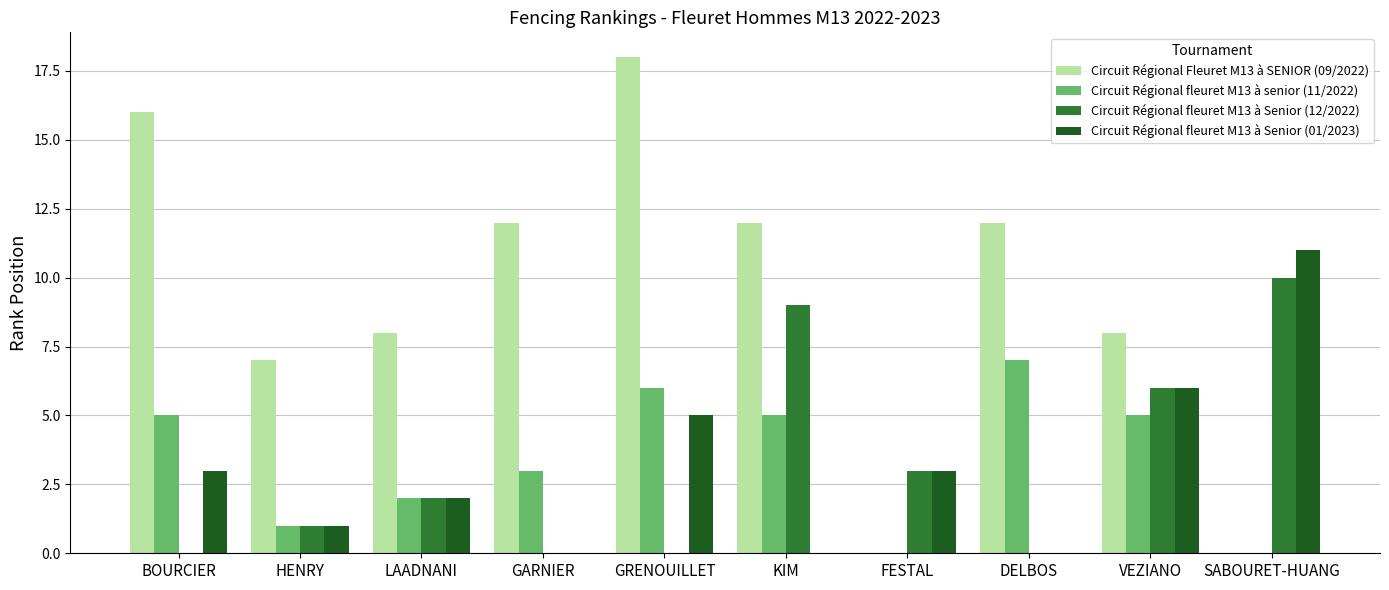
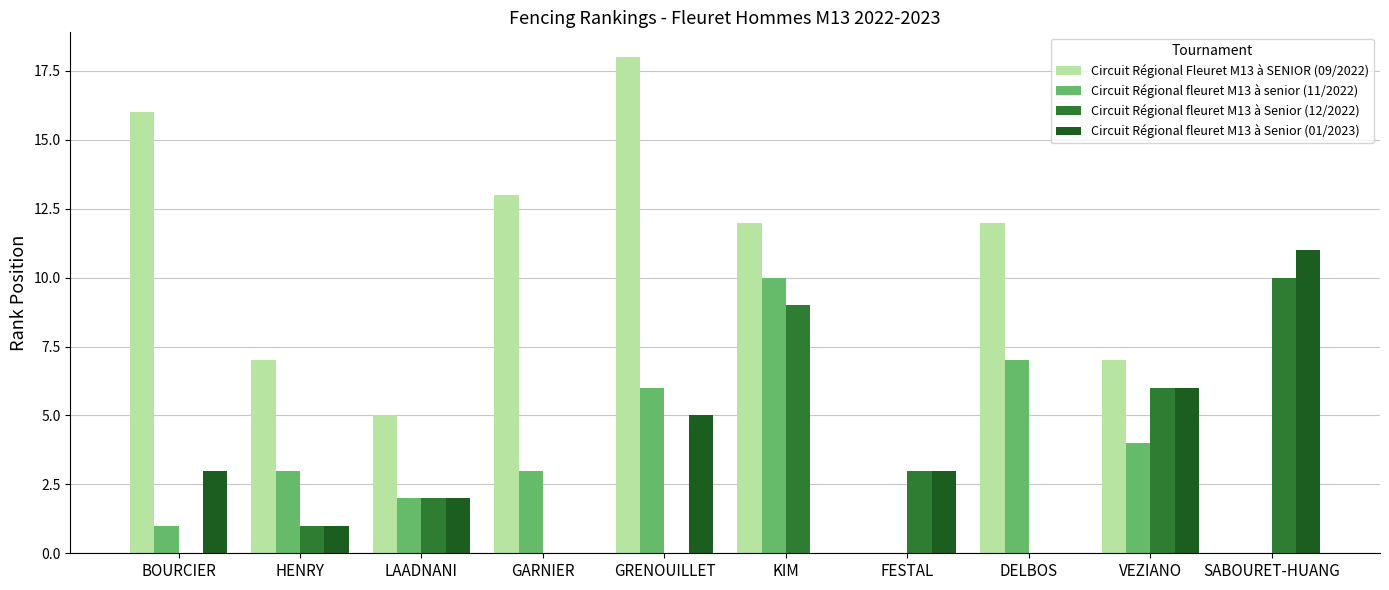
  {
    "Circuit Régional Fleuret M13 à SENIOR (09/2022)": {
      "BOURCIER": 16,
      "HENRY": 7,
-     "LAADNANI": 8,
-     "GARNIER": 12,
+     "LAADNANI": 5,
+     "GARNIER": 13,
      "GRENOUILLET": 18,
      "KIM": 12,
      "FESTAL": 0,
      "DELBOS": 12,
-     "VEZIANO": 8,
+     "VEZIANO": 7,
      "SABOURET-HUANG": 0
    },
    "Circuit Régional fleuret M13 à senior (11/2022)": {
-     "BOURCIER": 5,
-     "HENRY": 1,
+     "BOURCIER": 1,
+     "HENRY": 3,
      "LAADNANI": 2,
      "GARNIER": 3,
      "GRENOUILLET": 6,
-     "KIM": 5,
+     "KIM": 10,
      "FESTAL": 0,
      "DELBOS": 7,
-     "VEZIANO": 5,
+     "VEZIANO": 4,
      "SABOURET-HUANG": 0
    }
  }
